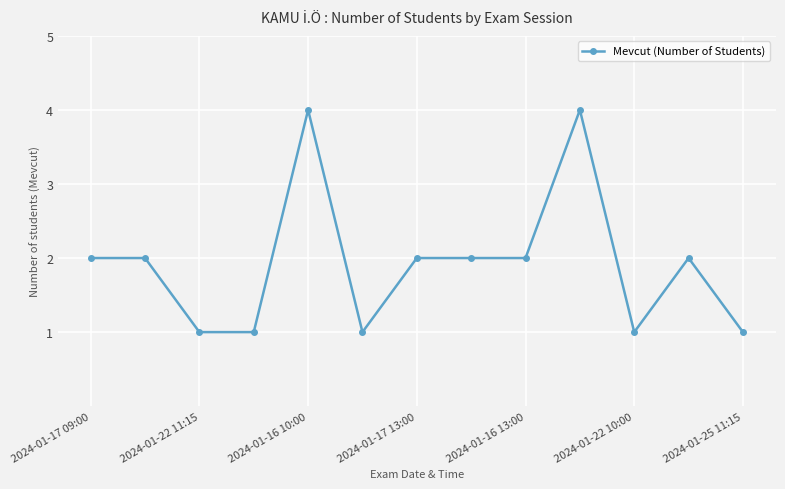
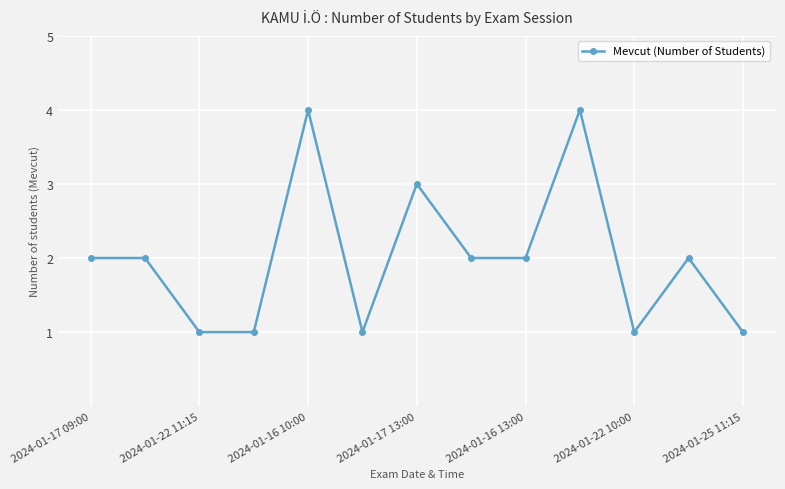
  {
    "2024-01-17 09:00": 2,
    "2024-01-22 11:15": 1,
    "2024-01-16 10:00": 4,
-   "2024-01-17 13:00": 2,
+   "2024-01-17 13:00": 3,
    "2024-01-22 10:00": 1,
    "2024-01-25 11:15": 1
  }
